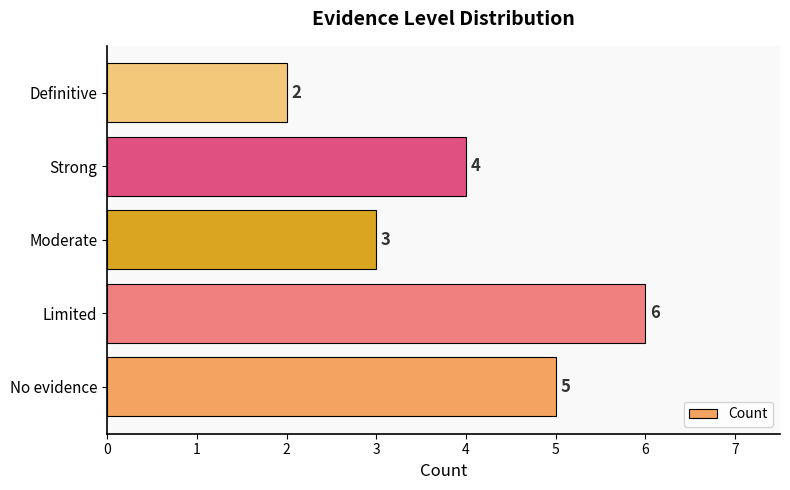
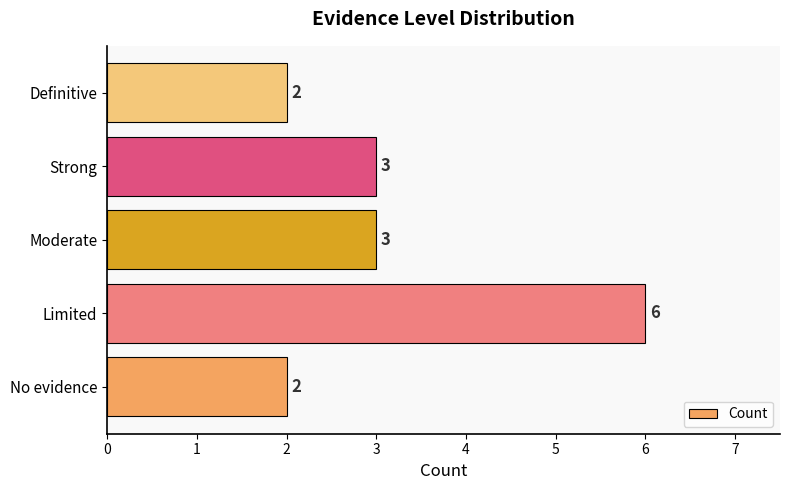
  {
    "Definitive": 2,
-   "Strong": 4,
+   "Strong": 3,
    "Moderate": 3,
    "Limited": 6,
-   "No evidence": 5
+   "No evidence": 2
  }
